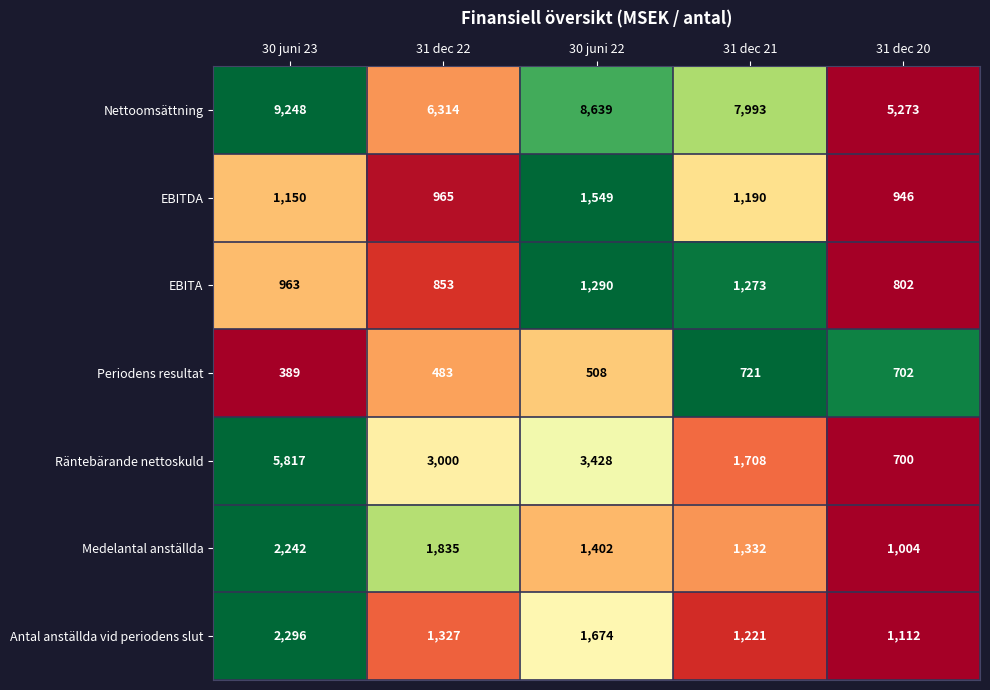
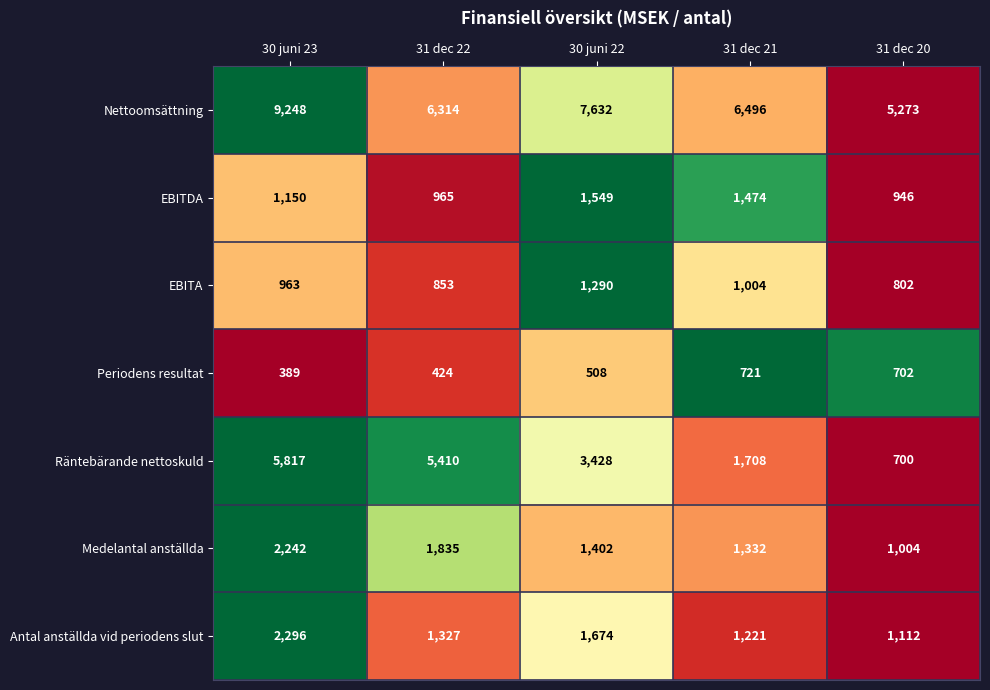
  {
    "Nettoomsättning": {
      "30 juni 23": "9,248",
      "31 dec 22": "6,314",
-     "30 juni 22": "8,639",
-     "31 dec 21": "7,993",
+     "30 juni 22": "7,632",
+     "31 dec 21": "6,496",
      "31 dec 20": "5,273"
    },
    "EBITDA": {
      "30 juni 23": "1,150",
      "31 dec 22": "965",
      "30 juni 22": "1,549",
-     "31 dec 21": "1,190",
+     "31 dec 21": "1,474",
      "31 dec 20": "946"
    },
    "EBITA": {
      "30 juni 23": "963",
      "31 dec 22": "853",
      "30 juni 22": "1,290",
-     "31 dec 21": "1,273",
+     "31 dec 21": "1,004",
      "31 dec 20": "802"
    },
    "Periodens resultat": {
      "30 juni 23": "389",
-     "31 dec 22": "483",
+     "31 dec 22": "424",
      "30 juni 22": "508",
      "31 dec 21": "721",
      "31 dec 20": "702"
    },
    "Räntebärande nettoskuld": {
      "30 juni 23": "5,817",
-     "31 dec 22": "3,000",
+     "31 dec 22": "5,410",
      "30 juni 22": "3,428",
      "31 dec 21": "1,708",
      "31 dec 20": "700"
    },
    "Medelantal anställda": {
      "30 juni 23": "2,242",
      "31 dec 22": "1,835",
      "30 juni 22": "1,402",
      "31 dec 21": "1,332",
      "31 dec 20": "1,004"
    },
    "Antal anställda vid periodens slut": {
      "30 juni 23": "2,296",
      "31 dec 22": "1,327",
      "30 juni 22": "1,674",
      "31 dec 21": "1,221",
      "31 dec 20": "1,112"
    }
  }
